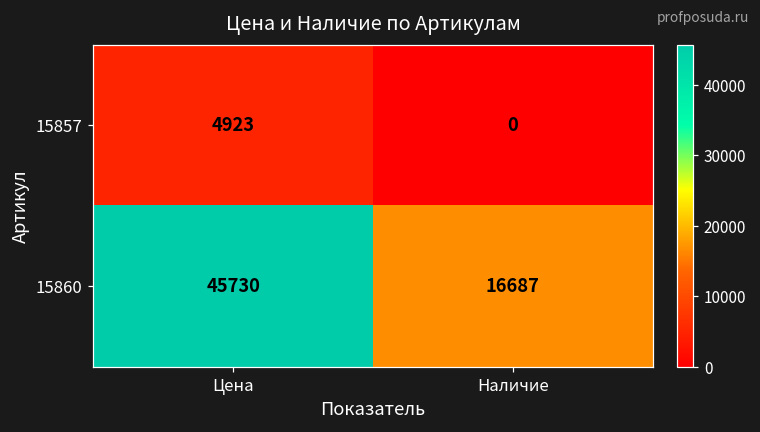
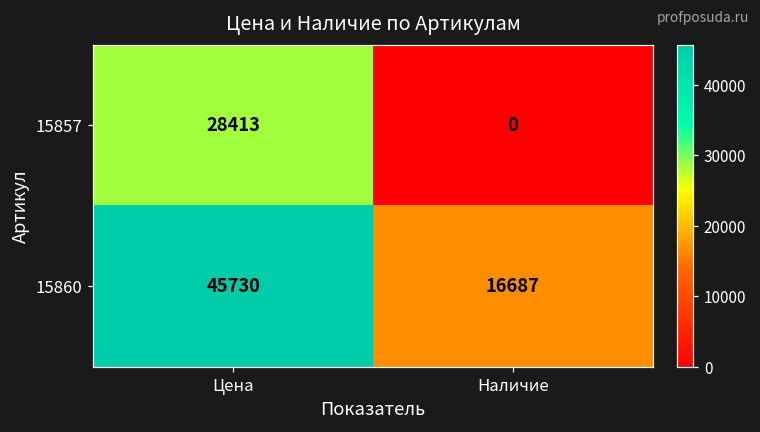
  {
    "15857": {
-     "Цена": 4923,
+     "Цена": 28413,
      "Наличие": 0
    },
    "15860": {
      "Цена": 45730,
      "Наличие": 16687
    }
  }
